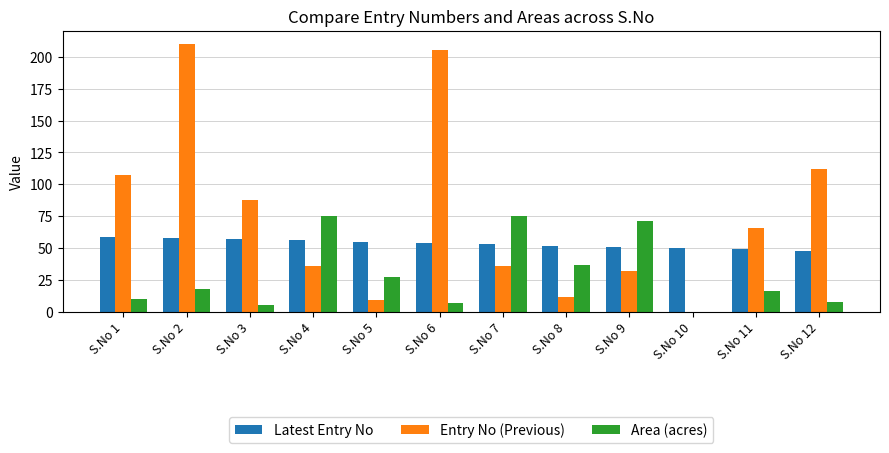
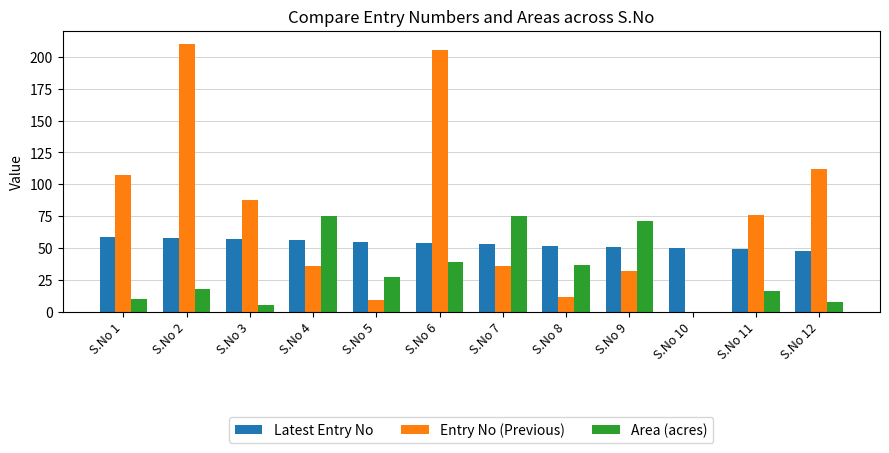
  {
    "Latest Entry No": {
      "S.No 1": 59,
      "S.No 2": 58,
      "S.No 3": 57,
      "S.No 4": 56,
      "S.No 5": 55,
      "S.No 6": 54,
      "S.No 7": 53,
      "S.No 8": 52,
      "S.No 9": 51,
      "S.No 10": 50,
      "S.No 11": 49,
      "S.No 12": 48
    },
    "Entry No (Previous)": {
      "S.No 1": 107,
      "S.No 2": 210,
      "S.No 3": 88,
      "S.No 4": 36,
      "S.No 5": 9,
      "S.No 6": 205,
      "S.No 7": 36,
      "S.No 8": 12,
      "S.No 9": 32,
      "S.No 10": 0,
-     "S.No 11": 66,
+     "S.No 11": 76,
      "S.No 12": 112
    },
    "Area (acres)": {
      "S.No 1": 10,
      "S.No 2": 18,
      "S.No 3": 5,
      "S.No 4": 75,
      "S.No 5": 27,
-     "S.No 6": 7,
+     "S.No 6": 39,
      "S.No 7": 75,
      "S.No 8": 37,
      "S.No 9": 71,
      "S.No 10": 0,
      "S.No 11": 16,
      "S.No 12": 8
    }
  }
